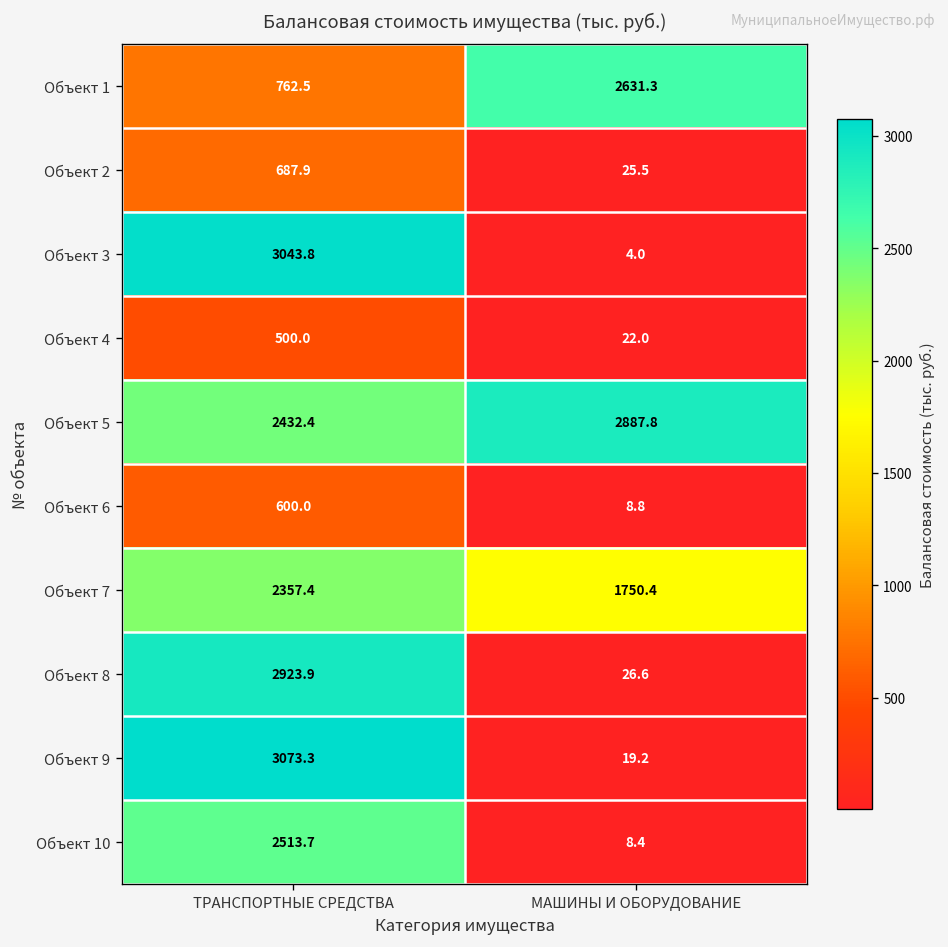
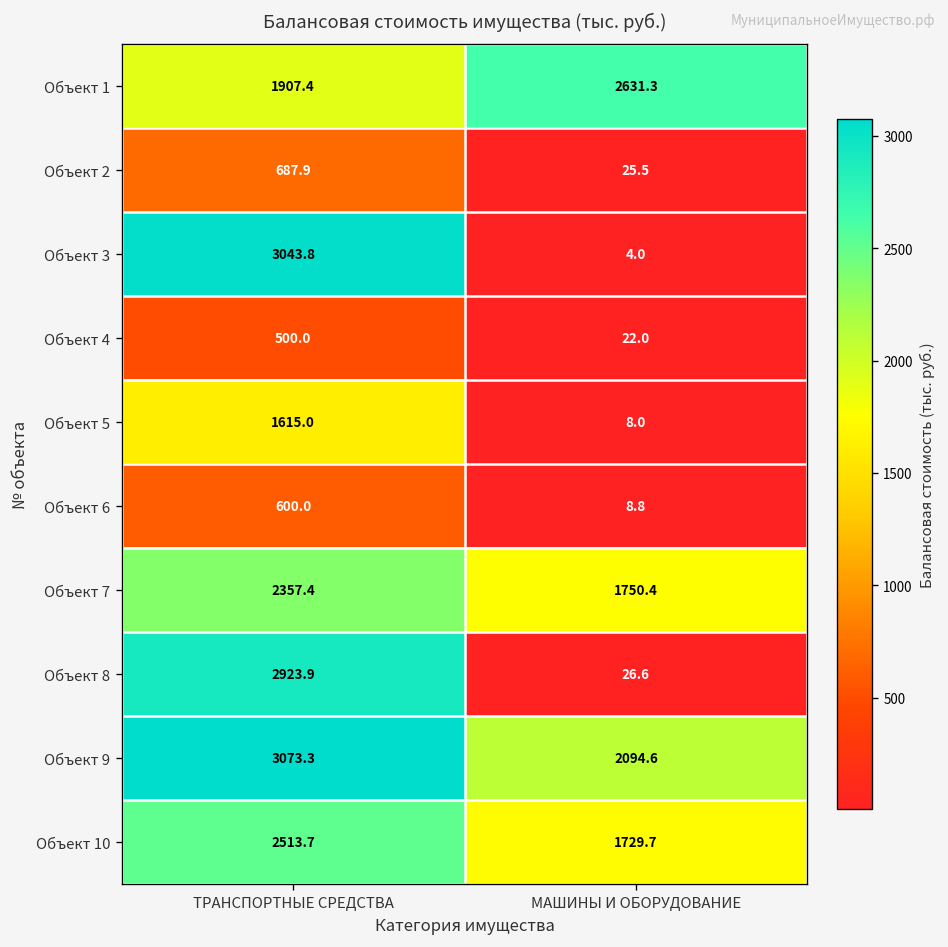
  {
    "Объект 1": {
-     "ТРАНСПОРТНЫЕ СРЕДСТВА": 762.5,
+     "ТРАНСПОРТНЫЕ СРЕДСТВА": 1907.4,
      "МАШИНЫ И ОБОРУДОВАНИЕ": 2631.3
    },
    "Объект 2": {
      "ТРАНСПОРТНЫЕ СРЕДСТВА": 687.9,
      "МАШИНЫ И ОБОРУДОВАНИЕ": 25.5
    },
    "Объект 3": {
      "ТРАНСПОРТНЫЕ СРЕДСТВА": 3043.8,
      "МАШИНЫ И ОБОРУДОВАНИЕ": 4.0
    },
    "Объект 4": {
      "ТРАНСПОРТНЫЕ СРЕДСТВА": 500.0,
      "МАШИНЫ И ОБОРУДОВАНИЕ": 22.0
    },
    "Объект 5": {
-     "ТРАНСПОРТНЫЕ СРЕДСТВА": 2432.4,
-     "МАШИНЫ И ОБОРУДОВАНИЕ": 2887.8
+     "ТРАНСПОРТНЫЕ СРЕДСТВА": 1615.0,
+     "МАШИНЫ И ОБОРУДОВАНИЕ": 8.0
    },
    "Объект 6": {
      "ТРАНСПОРТНЫЕ СРЕДСТВА": 600.0,
      "МАШИНЫ И ОБОРУДОВАНИЕ": 8.8
    },
    "Объект 7": {
      "ТРАНСПОРТНЫЕ СРЕДСТВА": 2357.4,
      "МАШИНЫ И ОБОРУДОВАНИЕ": 1750.4
    },
    "Объект 8": {
      "ТРАНСПОРТНЫЕ СРЕДСТВА": 2923.9,
      "МАШИНЫ И ОБОРУДОВАНИЕ": 26.6
    },
    "Объект 9": {
      "ТРАНСПОРТНЫЕ СРЕДСТВА": 3073.3,
-     "МАШИНЫ И ОБОРУДОВАНИЕ": 19.2
+     "МАШИНЫ И ОБОРУДОВАНИЕ": 2094.6
    },
    "Объект 10": {
      "ТРАНСПОРТНЫЕ СРЕДСТВА": 2513.7,
-     "МАШИНЫ И ОБОРУДОВАНИЕ": 8.4
+     "МАШИНЫ И ОБОРУДОВАНИЕ": 1729.7
    }
  }
